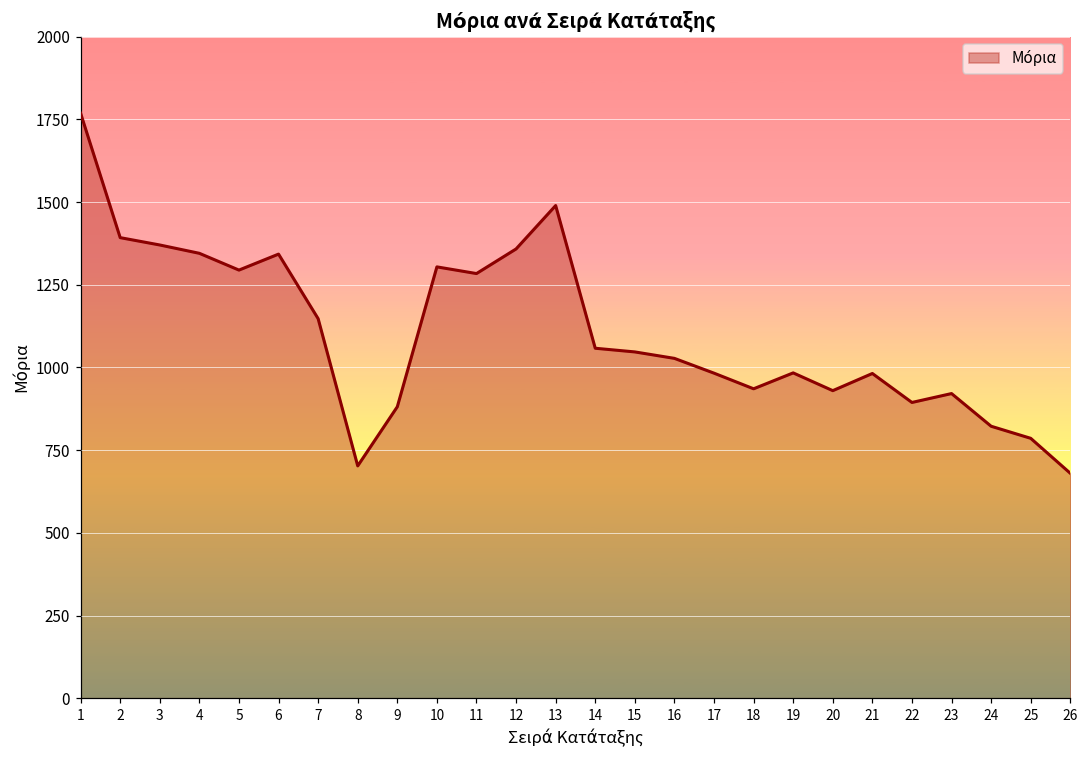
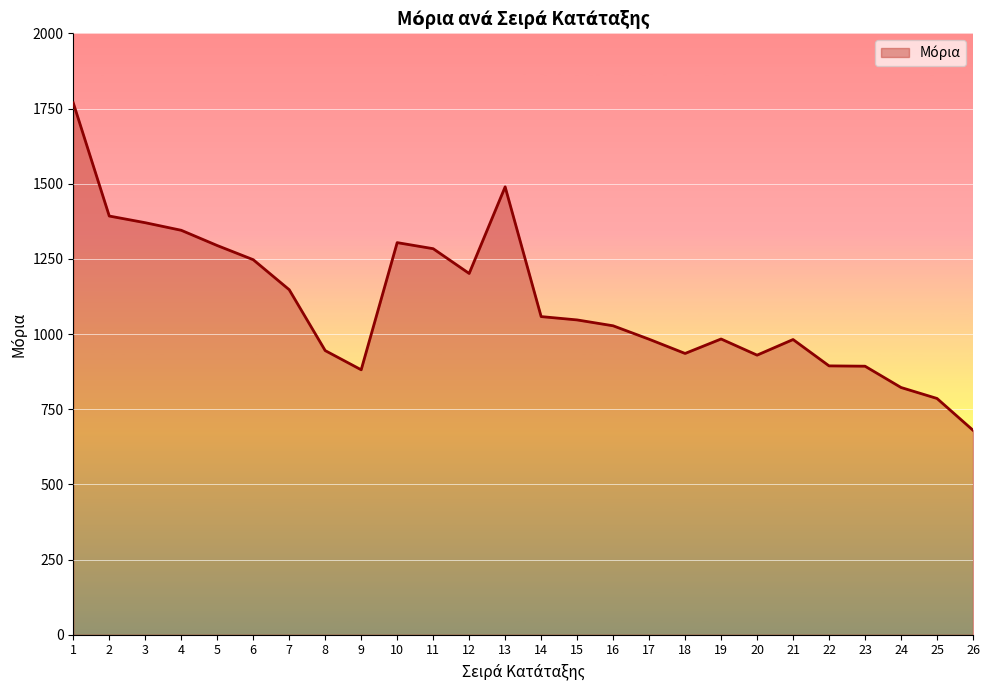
  {
    "1": 1770,
    "2": 1390,
    "3": 1370,
    "4": 1350,
    "5": 1290,
-   "6": 1340,
+   "6": 1250,
    "7": 1150,
-   "8": 700,
+   "8": 940,
    "9": 880,
    "10": 1300,
    "11": 1280,
-   "12": 1360,
+   "12": 1200,
    "13": 1490,
    "14": 1060,
    "15": 1050,
    "16": 1030,
    "17": 980,
    "18": 940,
    "19": 980,
    "20": 930,
    "21": 980,
    "22": 890,
-   "23": 920,
+   "23": 890,
    "24": 820,
    "25": 790,
    "26": 680
  }
